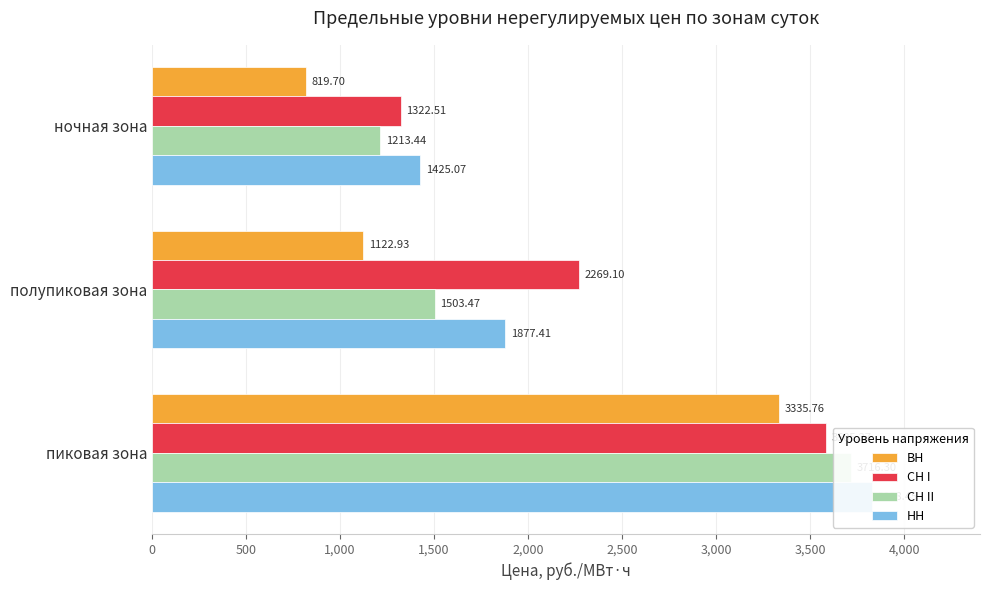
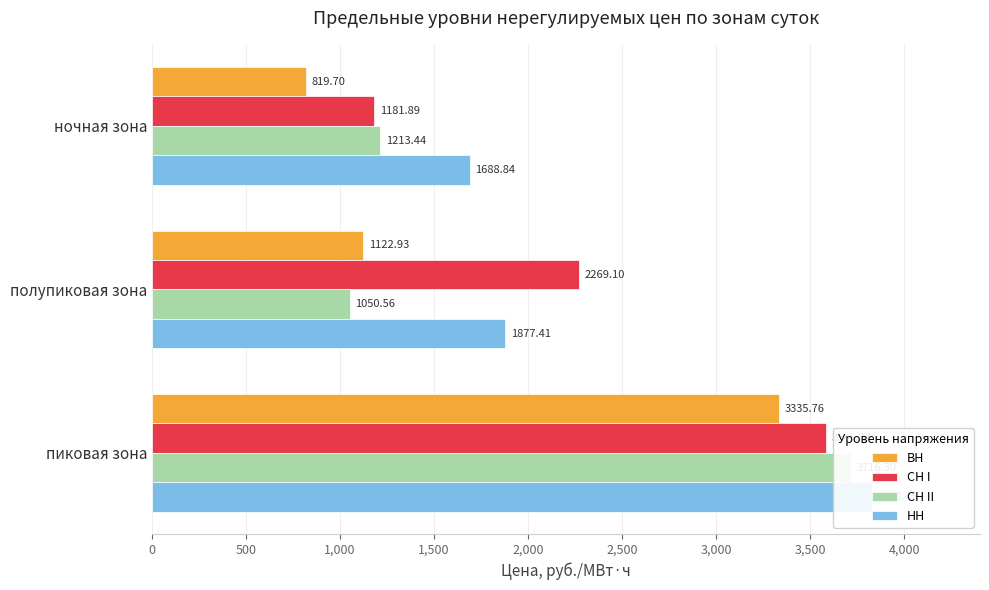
  {
    "ВН": {
      "ночная зона": 819.70,
      "полупиковая зона": 1122.93,
      "пиковая зона": 3335.76
    },
    "СН I": {
-     "ночная зона": 1322.51,
+     "ночная зона": 1181.89,
      "полупиковая зона": 2269.10
    },
    "СН II": {
      "ночная зона": 1213.44,
-     "полупиковая зона": 1503.47
+     "полупиковая зона": 1050.56
    },
    "НН": {
-     "ночная зона": 1425.07,
+     "ночная зона": 1688.84,
      "полупиковая зона": 1877.41
    }
  }
